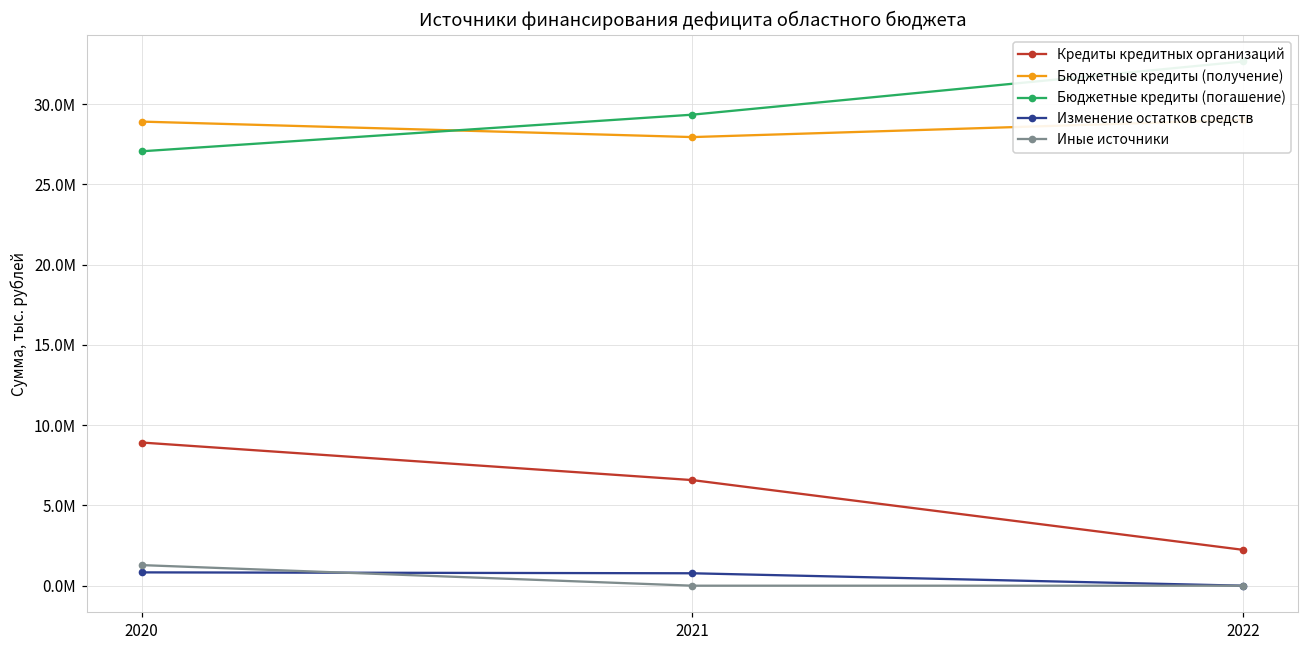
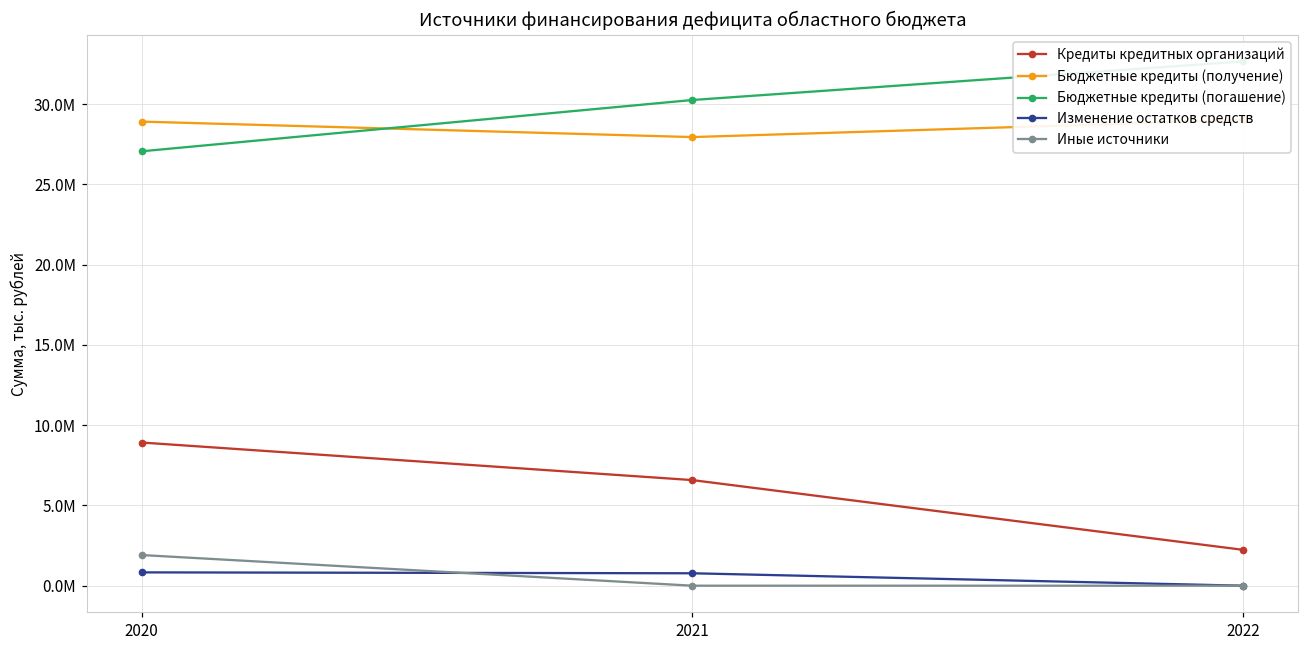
  {
    "Кредиты кредитных организаций": {
      "2020": 8900000,
      "2021": 6600000,
      "2022": 2200000
    },
    "Бюджетные кредиты (получение)": {
      "2020": 28900000,
      "2021": 27900000
    },
    "Бюджетные кредиты (погашение)": {
      "2020": 27100000,
-     "2021": 29300000
+     "2021": 30300000
    },
    "Изменение остатков средств": {
      "2020": 800000,
      "2021": 800000
    },
    "Иные источники": {
-     "2020": 1300000,
+     "2020": 1900000,
      "2021": 0
    }
  }
